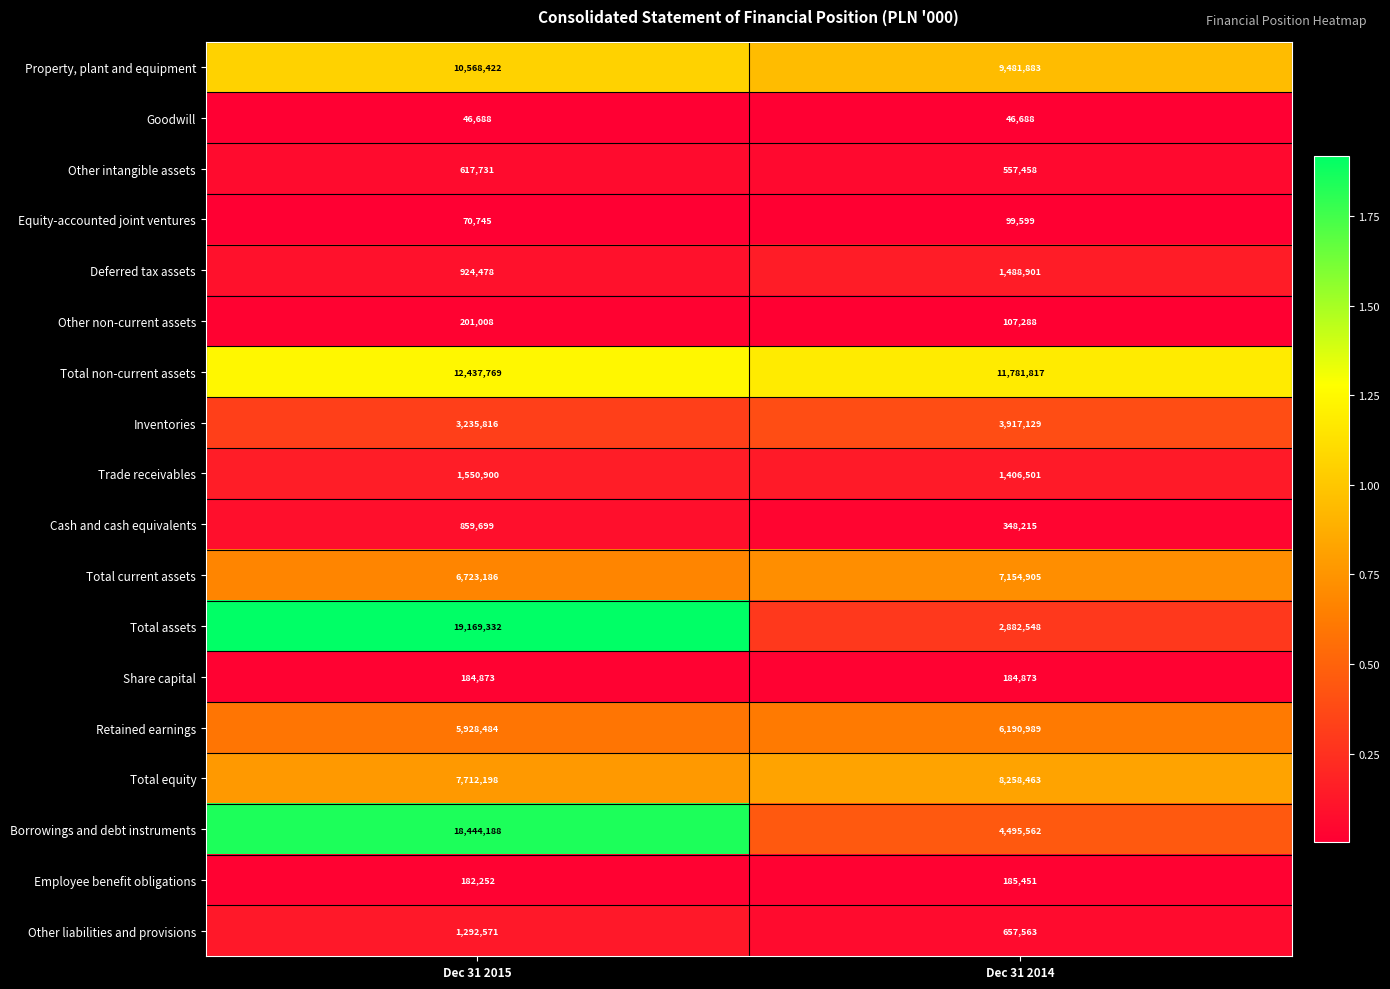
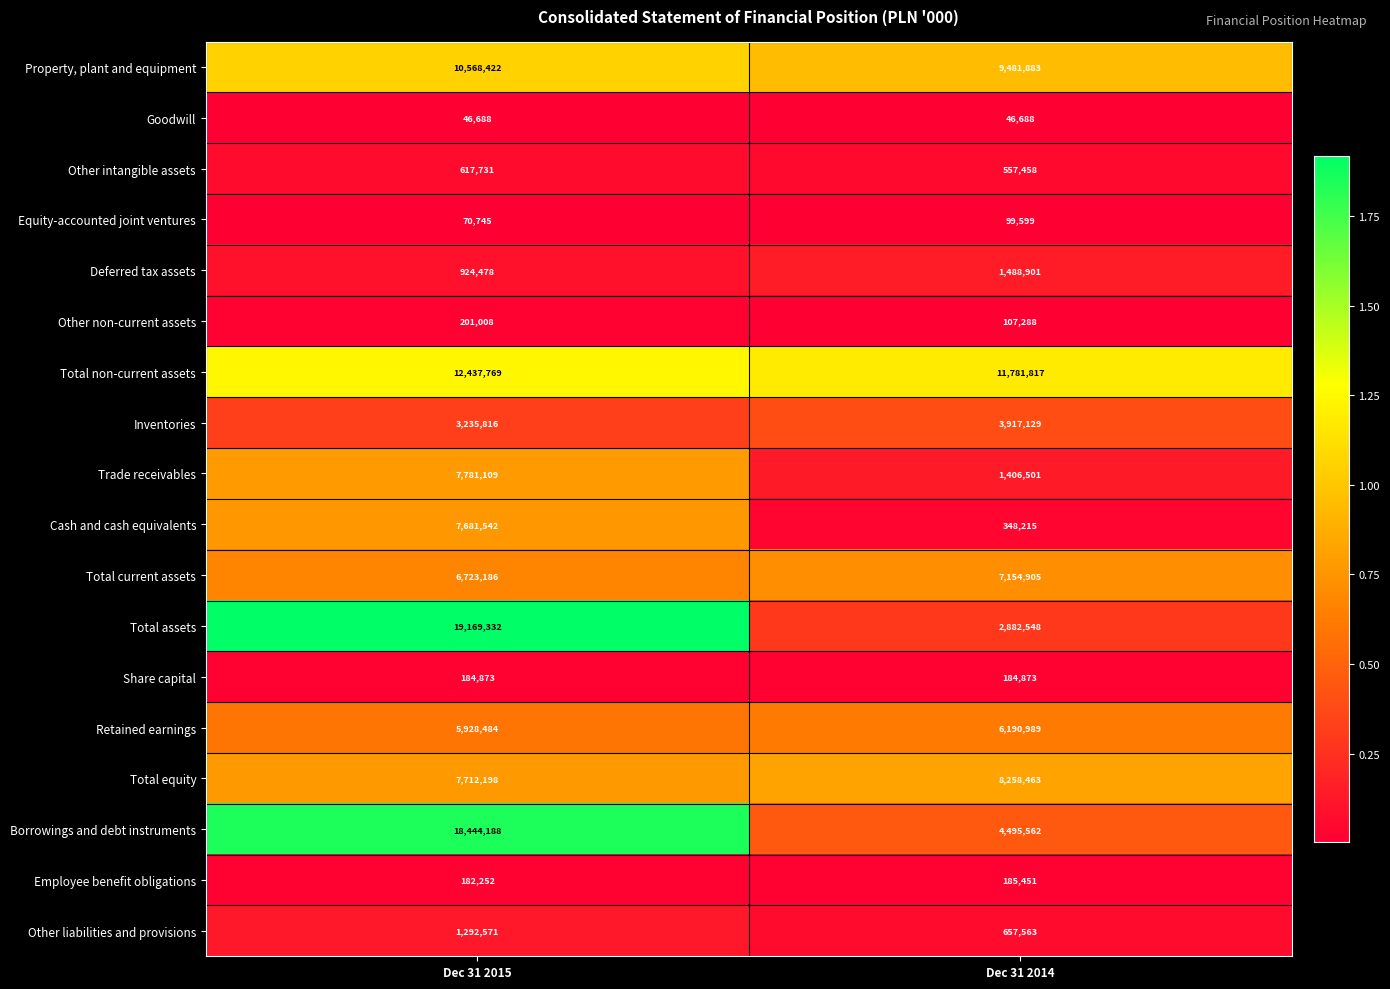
  {
    "Property, plant and equipment": {
      "Dec 31 2015": "10,568,422",
      "Dec 31 2014": "9,481,883"
    },
    "Goodwill": {
      "Dec 31 2015": "46,688",
      "Dec 31 2014": "46,688"
    },
    "Other intangible assets": {
      "Dec 31 2015": "617,731",
      "Dec 31 2014": "557,458"
    },
    "Equity-accounted joint ventures": {
      "Dec 31 2015": "70,745",
      "Dec 31 2014": "99,599"
    },
    "Deferred tax assets": {
      "Dec 31 2015": "924,478",
      "Dec 31 2014": "1,488,901"
    },
    "Other non-current assets": {
      "Dec 31 2015": "201,008",
      "Dec 31 2014": "107,288"
    },
    "Total non-current assets": {
      "Dec 31 2015": "12,437,769",
      "Dec 31 2014": "11,781,817"
    },
    "Inventories": {
      "Dec 31 2015": "3,235,816",
      "Dec 31 2014": "3,917,129"
    },
    "Trade receivables": {
-     "Dec 31 2015": "1,550,900",
+     "Dec 31 2015": "7,781,109",
      "Dec 31 2014": "1,406,501"
    },
    "Cash and cash equivalents": {
-     "Dec 31 2015": "859,699",
+     "Dec 31 2015": "7,681,542",
      "Dec 31 2014": "348,215"
    },
    "Total current assets": {
      "Dec 31 2015": "6,723,186",
      "Dec 31 2014": "7,154,905"
    },
    "Total assets": {
      "Dec 31 2015": "19,169,332",
      "Dec 31 2014": "2,882,548"
    },
    "Share capital": {
      "Dec 31 2015": "184,873",
      "Dec 31 2014": "184,873"
    },
    "Retained earnings": {
      "Dec 31 2015": "5,928,484",
      "Dec 31 2014": "6,190,989"
    },
    "Total equity": {
      "Dec 31 2015": "7,712,198",
      "Dec 31 2014": "8,258,463"
    },
    "Borrowings and debt instruments": {
      "Dec 31 2015": "18,444,188",
      "Dec 31 2014": "4,495,562"
    },
    "Employee benefit obligations": {
      "Dec 31 2015": "182,252",
      "Dec 31 2014": "185,451"
    },
    "Other liabilities and provisions": {
      "Dec 31 2015": "1,292,571",
      "Dec 31 2014": "657,563"
    }
  }
